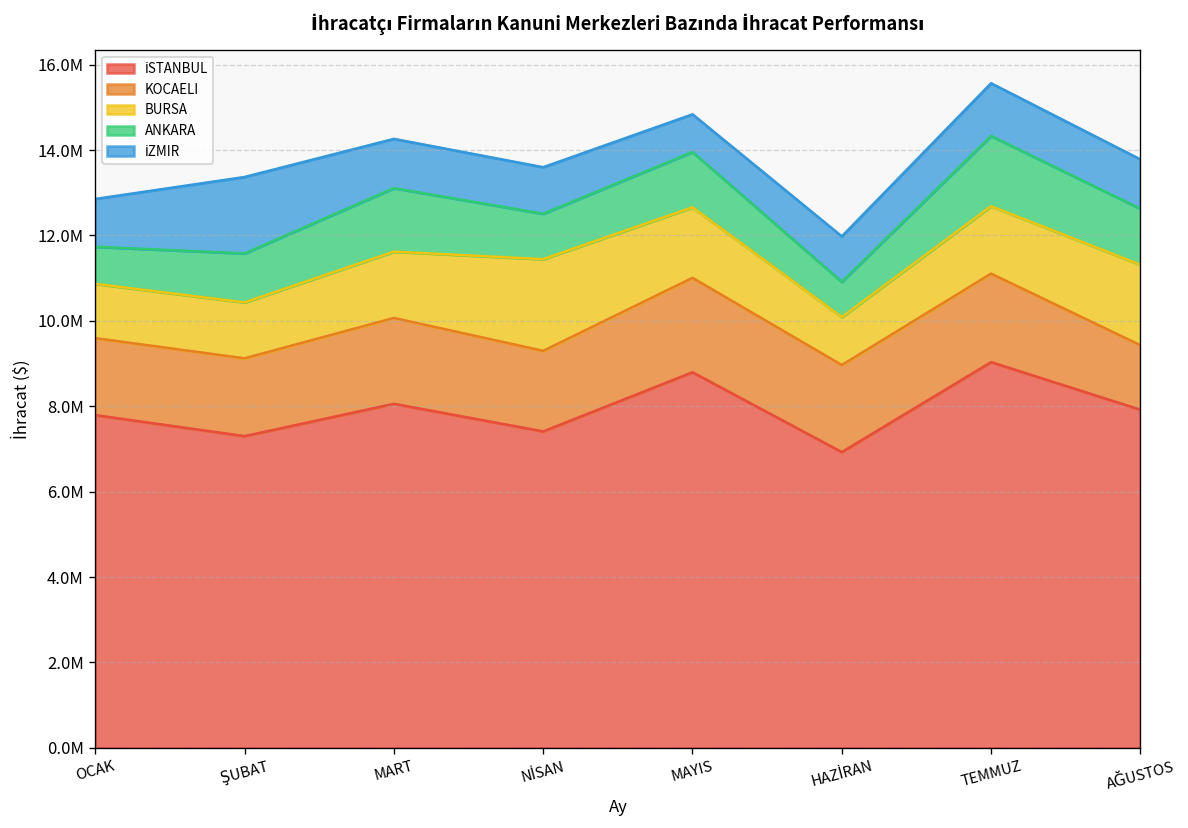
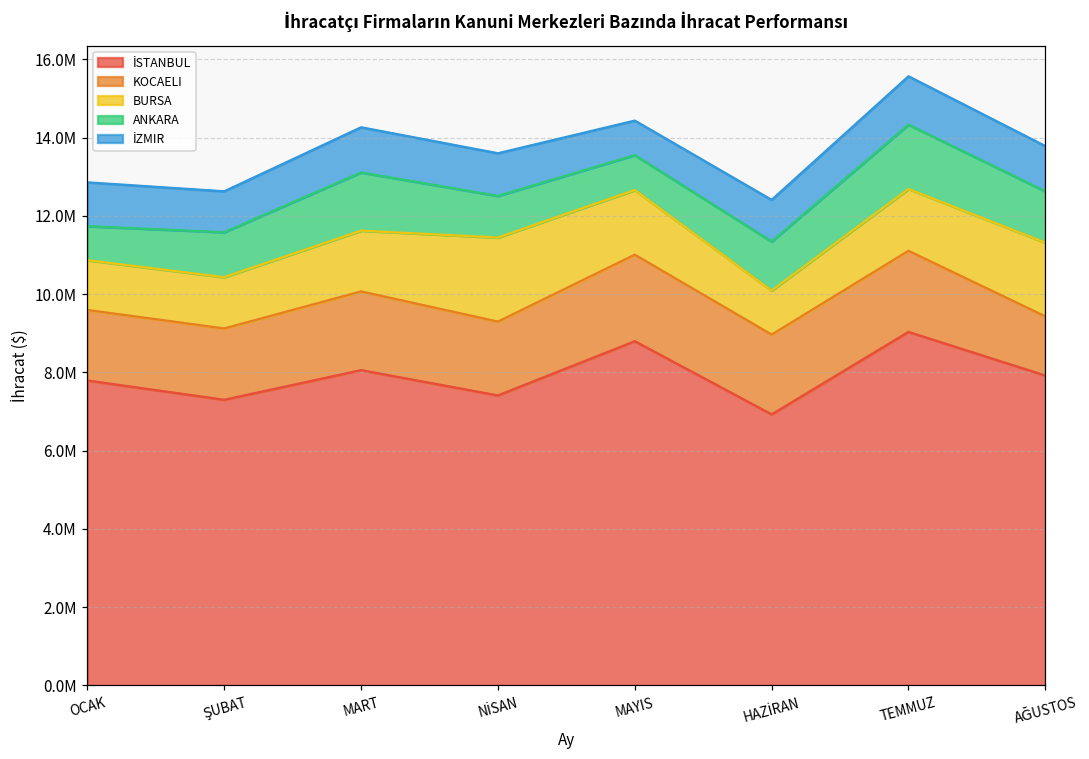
  {
    "BURSA": {
      "OCAK": 1300000,
      "ŞUBAT": 1300000,
      "MART": 1600000,
      "NİSAN": 2100000,
      "MAYIS": 1700000,
      "HAZİRAN": 1100000,
      "TEMMUZ": 1600000,
      "AĞUSTOS": 1900000
    },
    "ANKARA": {
      "OCAK": 900000,
      "ŞUBAT": 1100000,
      "MART": 1500000,
      "NİSAN": 1100000,
-     "MAYIS": 1300000,
-     "HAZİRAN": 800000,
+     "MAYIS": 900000,
+     "HAZİRAN": 1300000,
      "TEMMUZ": 1600000,
      "AĞUSTOS": 1300000
    },
    "İZMIR": {
      "OCAK": 1100000,
-     "ŞUBAT": 1800000,
+     "ŞUBAT": 1000000,
      "MART": 1200000,
      "NİSAN": 1100000,
      "MAYIS": 900000,
      "HAZİRAN": 1100000,
      "TEMMUZ": 1200000,
      "AĞUSTOS": 1200000
    }
  }
